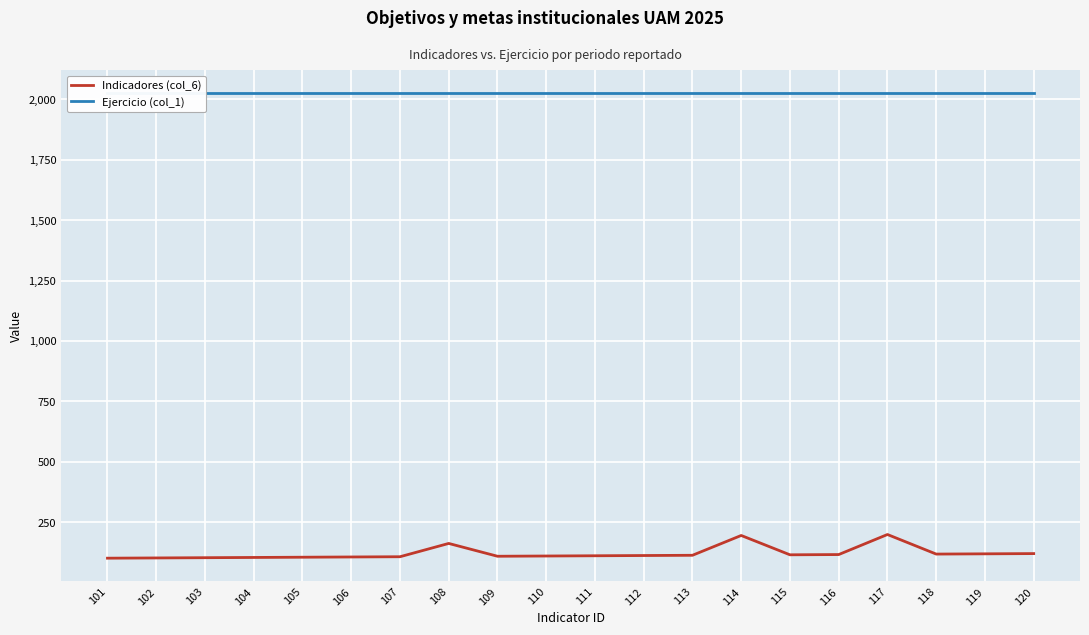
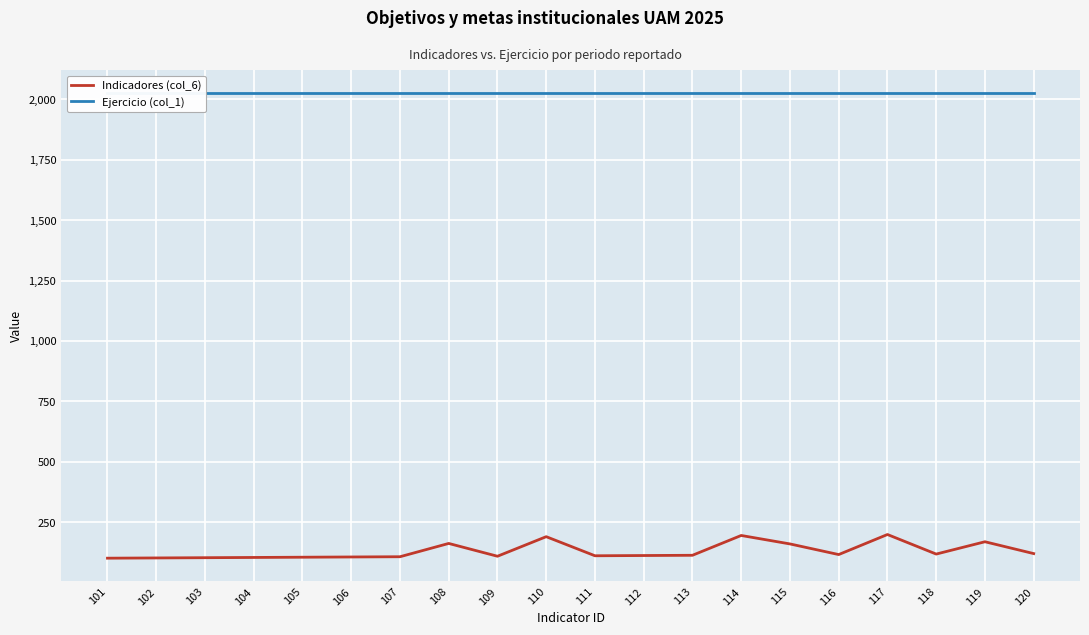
  {
    "Indicadores (col_6)": {
      "101": "100",
      "102": "100",
      "103": "100",
      "104": "100",
      "105": "110",
      "106": "110",
      "107": "110",
      "108": "160",
      "109": "110",
-     "110": "110",
+     "110": "190",
      "111": "110",
      "112": "110",
      "113": "110",
      "114": "200",
-     "115": "120",
+     "115": "160",
      "116": "120",
      "117": "200",
      "118": "120",
-     "119": "120",
+     "119": "170",
      "120": "120"
    },
    "Ejercicio (col_1)": {
      "104": "2,030",
      "105": "2,030",
      "106": "2,030",
      "107": "2,030",
      "108": "2,030",
      "109": "2,030",
      "110": "2,030",
      "111": "2,030",
      "112": "2,030",
      "113": "2,030",
      "114": "2,030",
      "115": "2,030",
      "116": "2,030",
      "117": "2,030",
      "118": "2,030",
      "119": "2,030",
      "120": "2,030"
    }
  }
